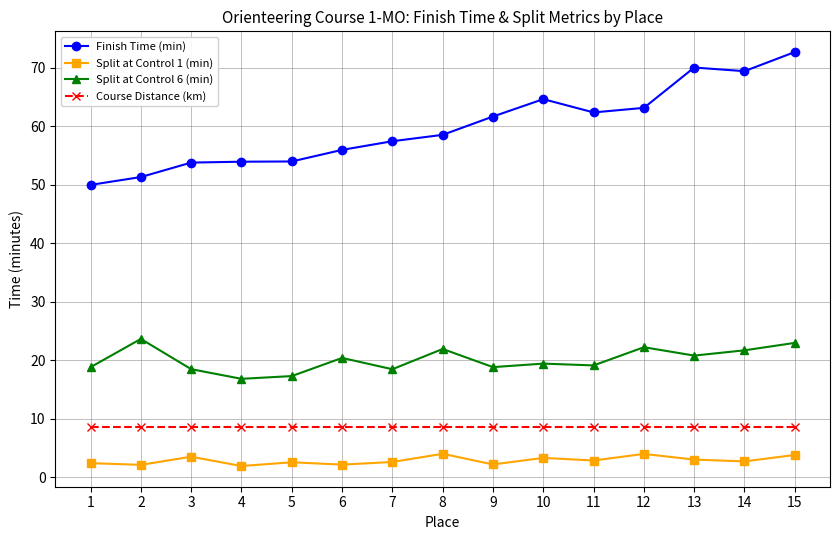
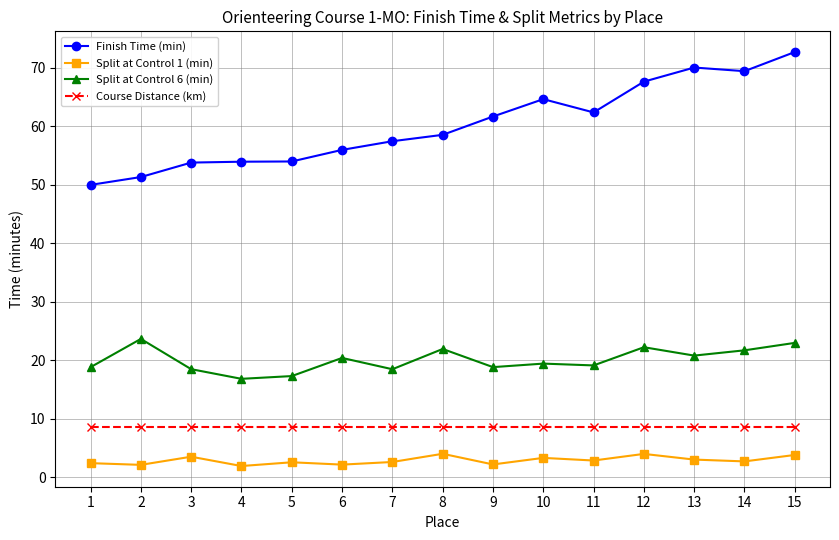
  {
    "Finish Time (min)": {
      "1": 50,
      "2": 51,
      "3": 54,
      "4": 54,
      "5": 54,
      "6": 56,
      "7": 57,
      "8": 59,
      "9": 62,
      "10": 65,
      "11": 62,
-     "12": 63,
+     "12": 68,
      "13": 70,
      "14": 69,
      "15": 73
    },
    "Split at Control 1 (min)": {
      "1": 2,
      "2": 2,
      "3": 4,
      "4": 2,
      "5": 3,
      "6": 2,
      "7": 3,
      "8": 4,
      "9": 2,
      "10": 3,
      "11": 3,
      "12": 4,
      "13": 3,
      "14": 3,
      "15": 4
    },
    "Split at Control 6 (min)": {
      "1": 19,
      "2": 24,
      "3": 18,
      "4": 17,
      "5": 17,
      "6": 20,
      "7": 18,
      "8": 22,
      "9": 19,
      "10": 19,
      "11": 19,
      "12": 22,
      "13": 21,
      "14": 22,
      "15": 23
    },
    "Course Distance (km)": {
      "1": 9,
      "2": 9,
      "3": 9,
      "4": 9,
      "5": 9,
      "6": 9,
      "7": 9,
      "8": 9,
      "9": 9,
      "10": 9,
      "11": 9,
      "12": 9,
      "13": 9,
      "14": 9,
      "15": 9
    }
  }
